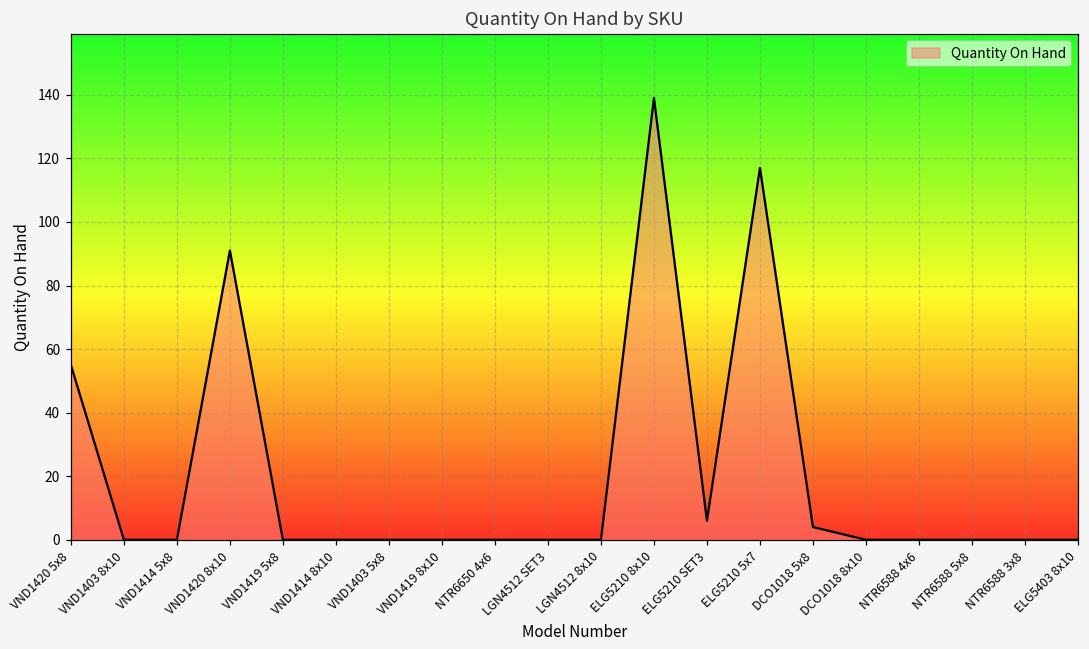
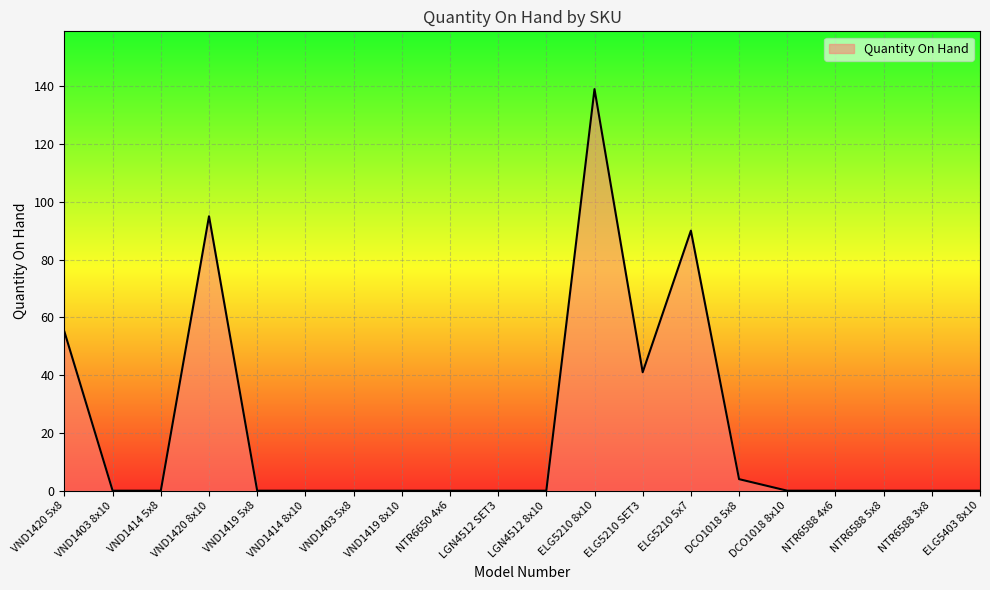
  {
    "VND1420 5x8": 55,
    "VND1403 8x10": 0,
    "VND1414 5x8": 0,
-   "VND1420 8x10": 91,
+   "VND1420 8x10": 95,
    "VND1419 5x8": 0,
    "VND1414 8x10": 0,
    "VND1403 5x8": 0,
    "VND1419 8x10": 0,
    "NTR6650 4x6": 0,
    "LGN4512 SET3": 0,
    "LGN4512 8x10": 0,
    "ELG5210 8x10": 139,
-   "ELG5210 SET3": 6,
-   "ELG5210 5x7": 117,
+   "ELG5210 SET3": 41,
+   "ELG5210 5x7": 90,
    "DCO1018 5x8": 4,
    "DCO1018 8x10": 0,
    "NTR6588 4x6": 0,
    "NTR6588 5x8": 0,
    "NTR6588 3x8": 0,
    "ELG5403 8x10": 0
  }
